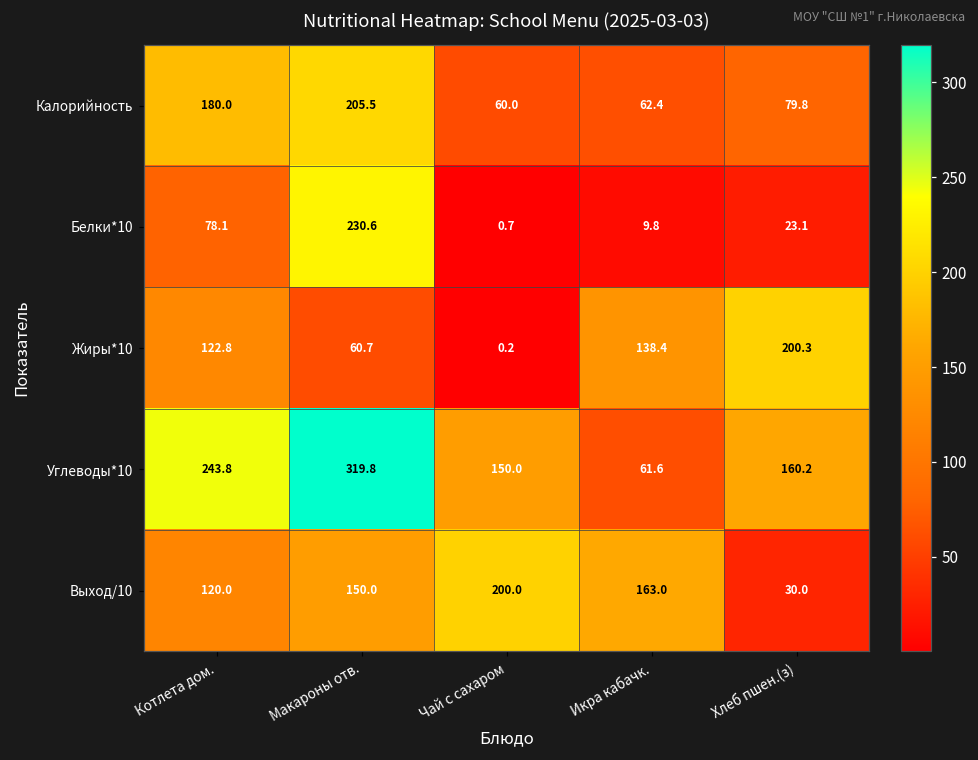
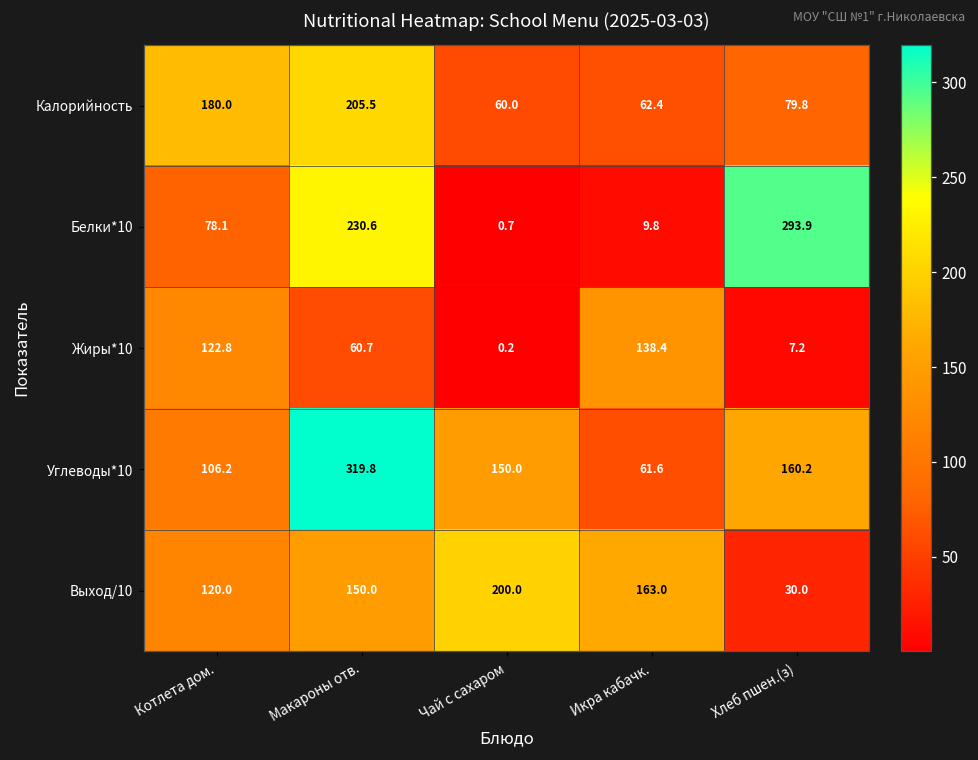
  {
    "Калорийность": {
      "Котлета дом.": 180.0,
      "Макароны отв.": 205.5,
      "Чай с сахаром": 60.0,
      "Икра кабачк.": 62.4,
      "Хлеб пшен.(з)": 79.8
    },
    "Белки*10": {
      "Котлета дом.": 78.1,
      "Макароны отв.": 230.6,
      "Чай с сахаром": 0.7,
      "Икра кабачк.": 9.8,
-     "Хлеб пшен.(з)": 23.1
+     "Хлеб пшен.(з)": 293.9
    },
    "Жиры*10": {
      "Котлета дом.": 122.8,
      "Макароны отв.": 60.7,
      "Чай с сахаром": 0.2,
      "Икра кабачк.": 138.4,
-     "Хлеб пшен.(з)": 200.3
+     "Хлеб пшен.(з)": 7.2
    },
    "Углеводы*10": {
-     "Котлета дом.": 243.8,
+     "Котлета дом.": 106.2,
      "Макароны отв.": 319.8,
      "Чай с сахаром": 150.0,
      "Икра кабачк.": 61.6,
      "Хлеб пшен.(з)": 160.2
    },
    "Выход/10": {
      "Котлета дом.": 120.0,
      "Макароны отв.": 150.0,
      "Чай с сахаром": 200.0,
      "Икра кабачк.": 163.0,
      "Хлеб пшен.(з)": 30.0
    }
  }
